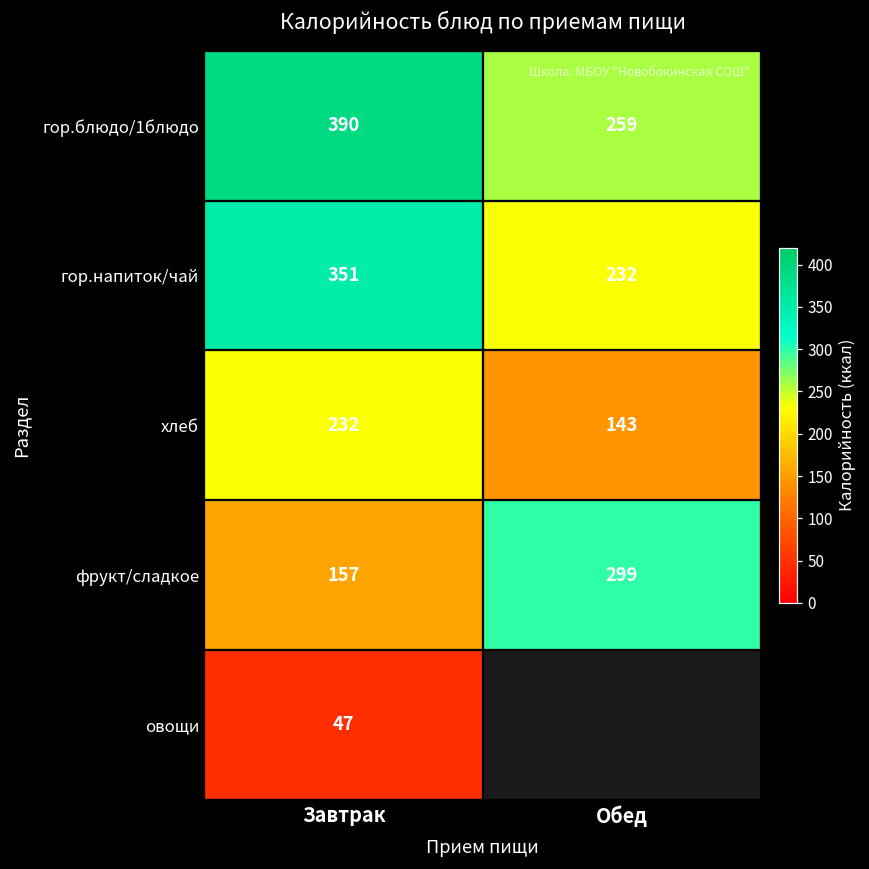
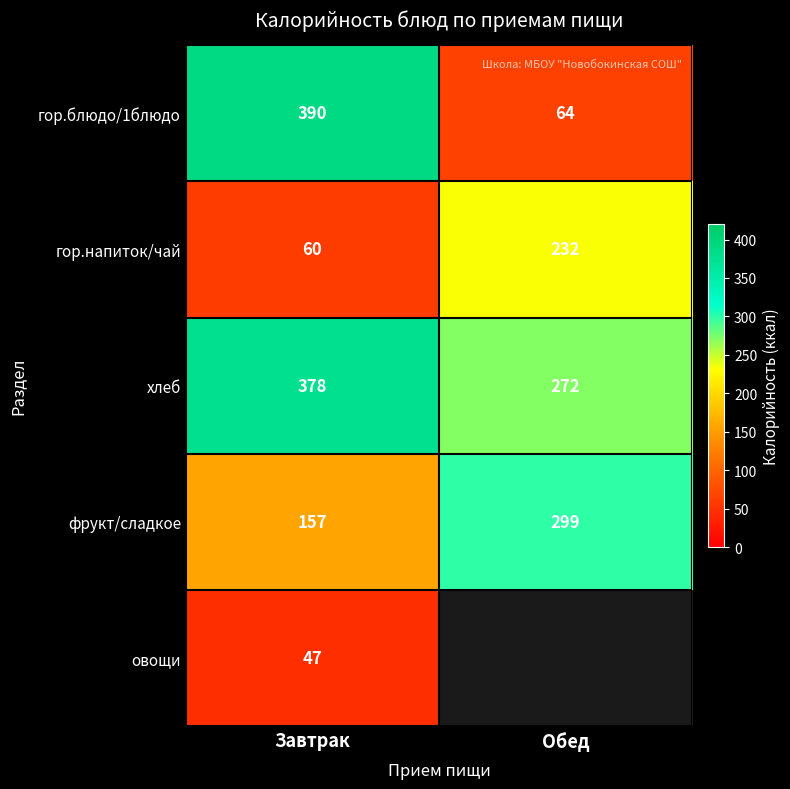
  {
    "гор.блюдо/1блюдо": {
      "Завтрак": 390,
-     "Обед": 259
+     "Обед": 64
    },
    "гор.напиток/чай": {
-     "Завтрак": 351,
+     "Завтрак": 60,
      "Обед": 232
    },
    "хлеб": {
-     "Завтрак": 232,
-     "Обед": 143
+     "Завтрак": 378,
+     "Обед": 272
    },
    "фрукт/сладкое": {
      "Завтрак": 157,
      "Обед": 299
    },
    "овощи": {
      "Завтрак": 47
    }
  }
